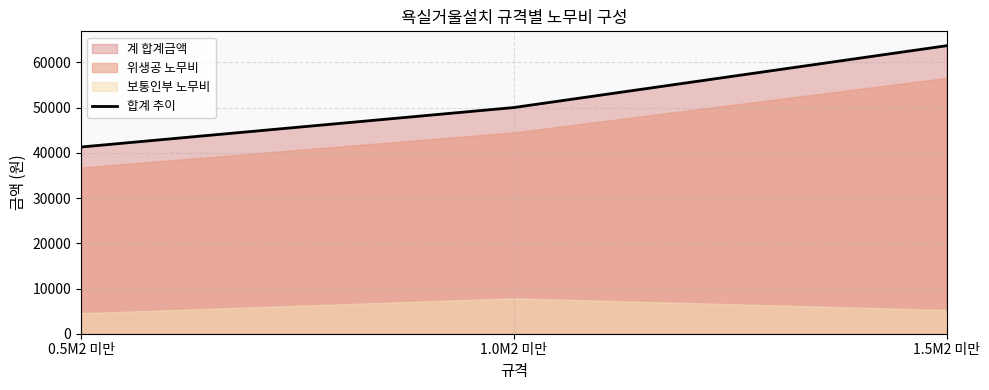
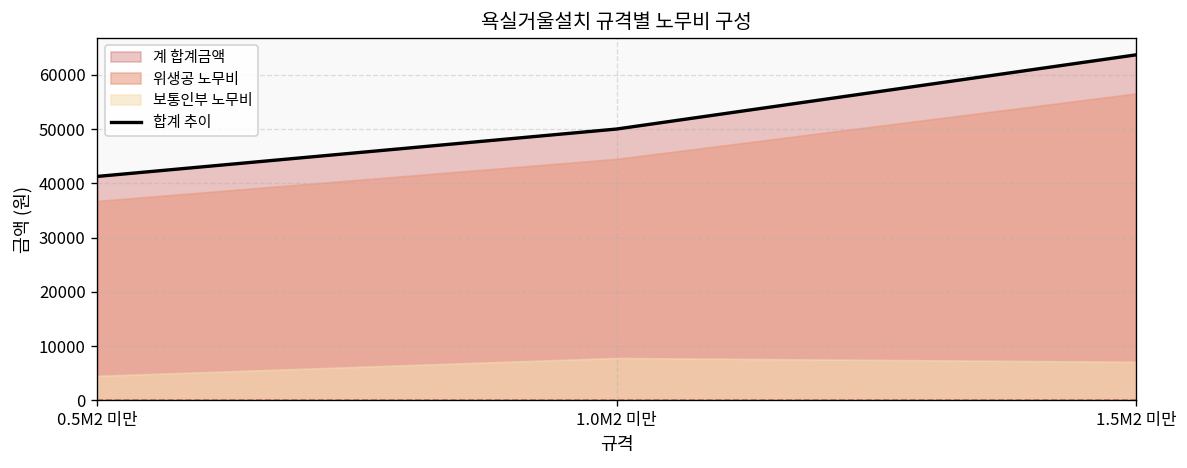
  {
    "보통인부 노무비": {
      "0.5M2 미만": 5000,
      "1.0M2 미만": 8000,
-     "1.5M2 미만": 5000
+     "1.5M2 미만": 7000
    }
  }
